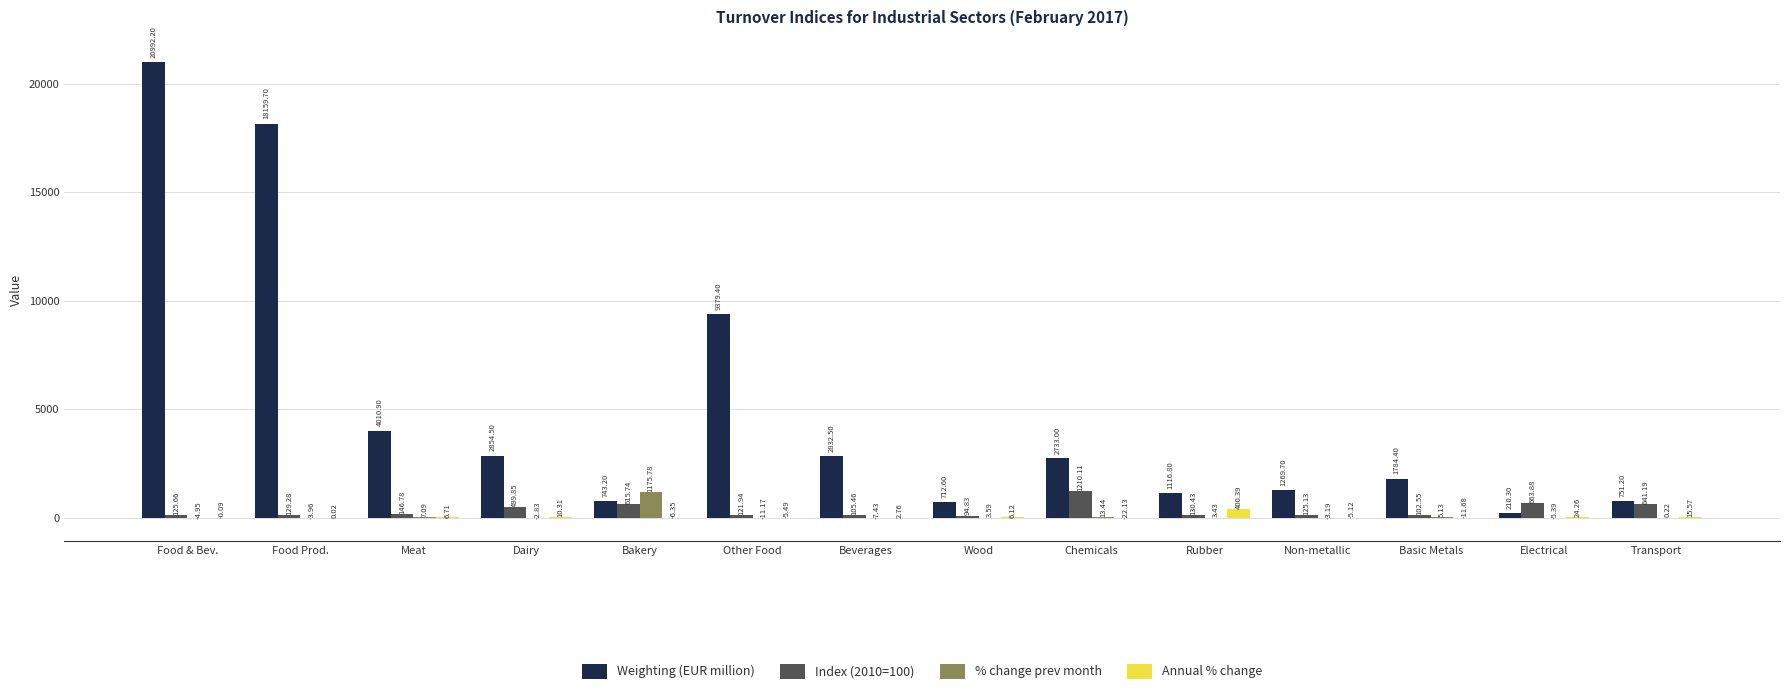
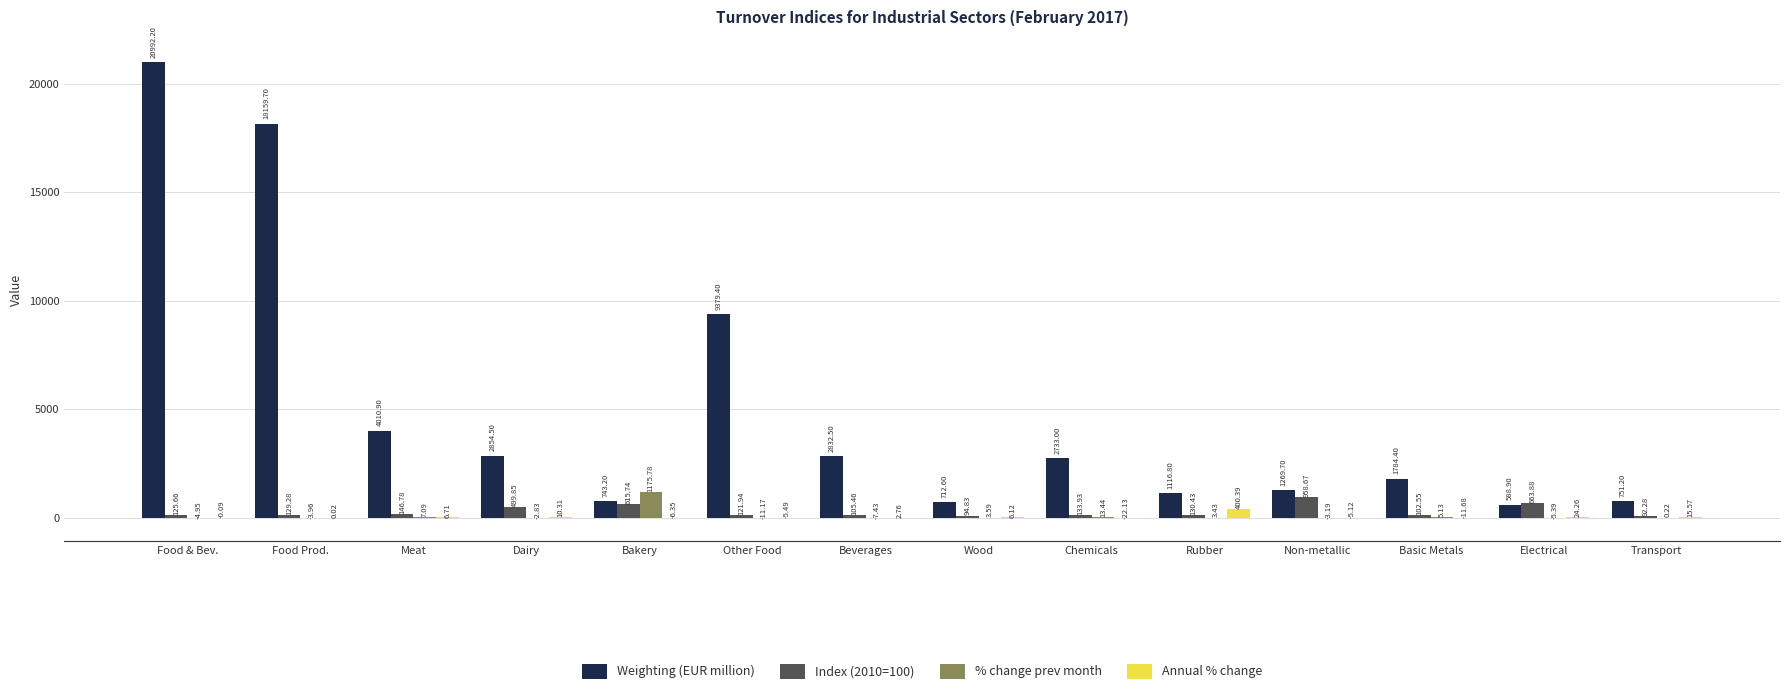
  {
    "Weighting (EUR million)": {
      "Food & Bev.": 20992.20,
      "Food Prod.": 18159.70,
      "Meat": 4010.90,
      "Dairy": 2854.50,
      "Bakery": 743.20,
      "Other Food": 9379.40,
      "Beverages": 2832.50,
      "Wood": 712.60,
      "Chemicals": 2733.00,
      "Rubber": 1116.80,
      "Non-metallic": 1269.70,
      "Basic Metals": 1784.40,
-     "Electrical": 210.30,
+     "Electrical": 588.90,
      "Transport": 751.20
    },
    "Index (2010=100)": {
      "Food & Bev.": 125.66,
      "Food Prod.": 129.28,
      "Meat": 146.78,
      "Dairy": 499.85,
      "Bakery": 615.74,
      "Other Food": 121.94,
      "Beverages": 105.46,
      "Wood": 94.83,
-     "Chemicals": 1210.11,
+     "Chemicals": 133.93,
      "Rubber": 130.43,
-     "Non-metallic": 125.13,
+     "Non-metallic": 958.67,
      "Basic Metals": 102.55,
      "Electrical": 663.88,
-     "Transport": 641.19
+     "Transport": 92.28
    },
    "% change prev month": {
      "Food & Bev.": -4.95,
      "Food Prod.": -3.96,
      "Meat": 7.09,
      "Dairy": -2.83,
      "Bakery": 1175.78,
      "Other Food": -11.17,
      "Beverages": -7.43,
      "Wood": 3.59,
      "Chemicals": 13.44,
      "Rubber": 3.43,
      "Non-metallic": -3.19,
      "Basic Metals": 5.13,
      "Electrical": -5.39,
      "Transport": 0.22
    },
    "Annual % change": {
      "Food & Bev.": -0.09,
      "Food Prod.": 0.02,
      "Meat": 6.71,
      "Dairy": 10.31,
      "Bakery": -6.35,
      "Other Food": -5.49,
      "Beverages": 2.76,
      "Wood": 6.12,
      "Chemicals": -22.13,
      "Rubber": 400.39,
      "Non-metallic": -5.12,
      "Basic Metals": -11.68,
      "Electrical": 24.26,
      "Transport": 15.57
    }
  }
